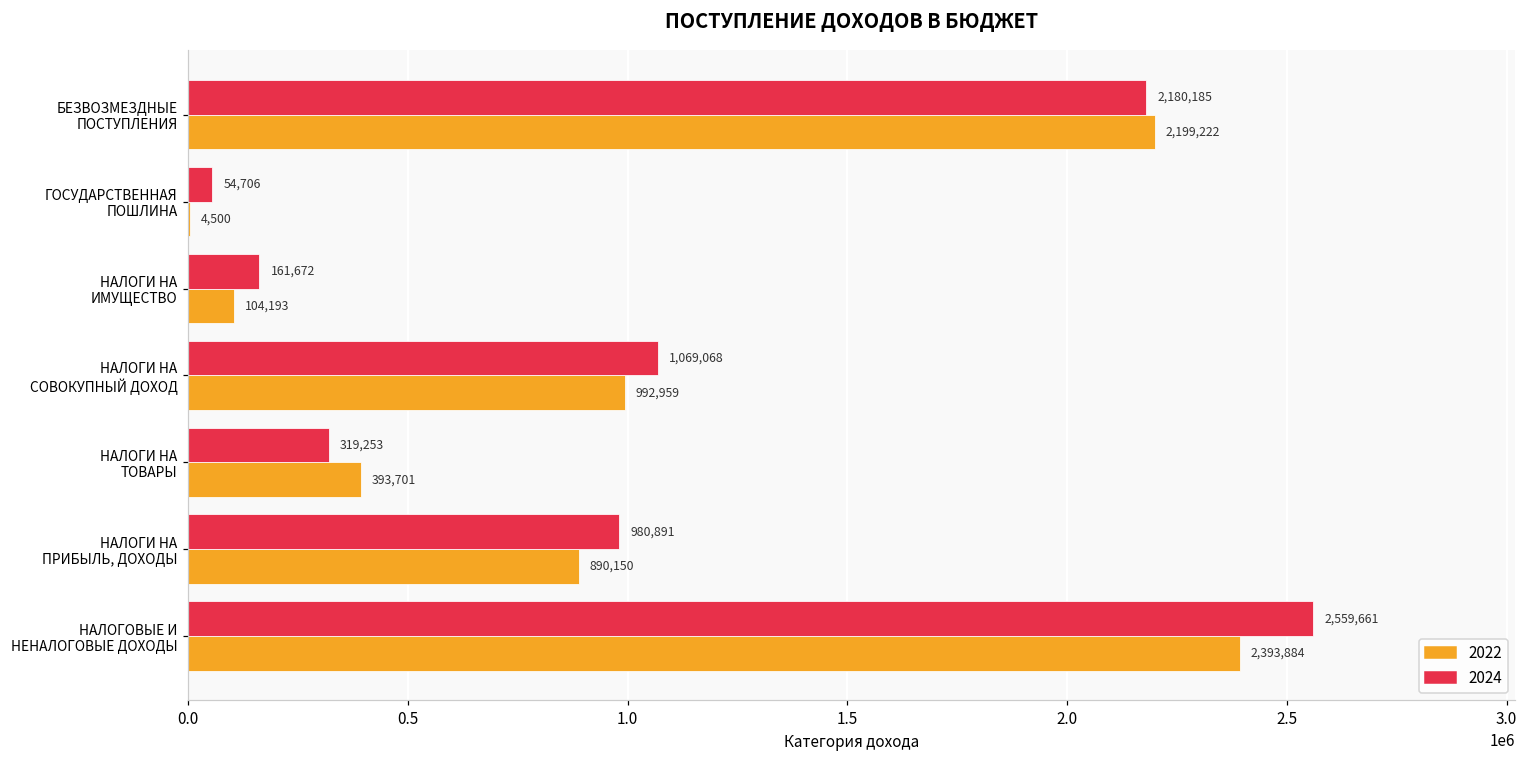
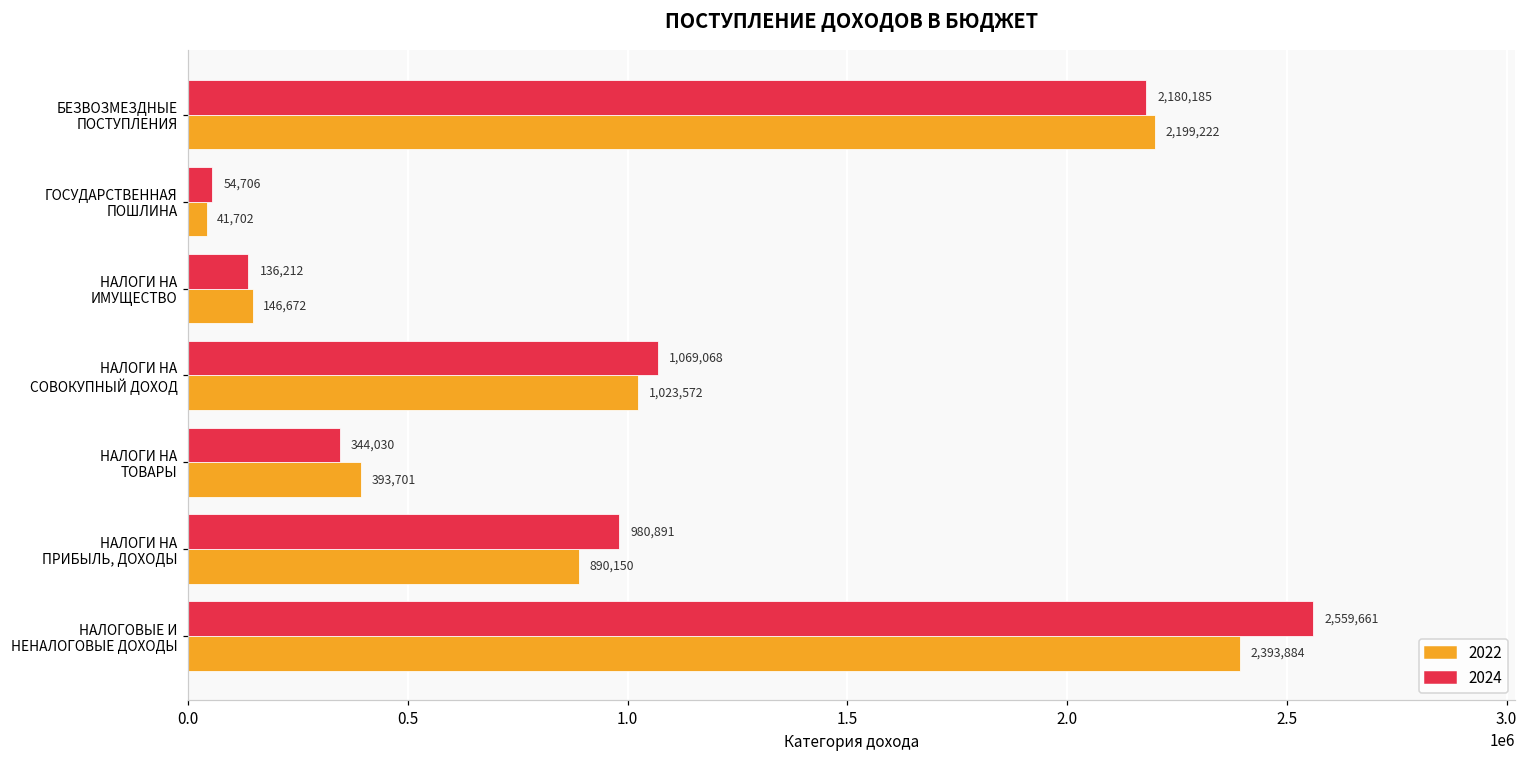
  {
    "2022": {
      "БЕЗВОЗМЕЗДНЫЕ ПОСТУПЛЕНИЯ": "2,199,222",
-     "ГОСУДАРСТВЕННАЯ ПОШЛИНА": "4,500",
-     "НАЛОГИ НА ИМУЩЕСТВО": "104,193",
-     "НАЛОГИ НА СОВОКУПНЫЙ ДОХОД": "992,959",
+     "ГОСУДАРСТВЕННАЯ ПОШЛИНА": "41,702",
+     "НАЛОГИ НА ИМУЩЕСТВО": "146,672",
+     "НАЛОГИ НА СОВОКУПНЫЙ ДОХОД": "1,023,572",
      "НАЛОГИ НА ТОВАРЫ": "393,701",
      "НАЛОГИ НА ПРИБЫЛЬ, ДОХОДЫ": "890,150",
      "НАЛОГОВЫЕ И НЕНАЛОГОВЫЕ ДОХОДЫ": "2,393,884"
    },
    "2024": {
      "БЕЗВОЗМЕЗДНЫЕ ПОСТУПЛЕНИЯ": "2,180,185",
      "ГОСУДАРСТВЕННАЯ ПОШЛИНА": "54,706",
-     "НАЛОГИ НА ИМУЩЕСТВО": "161,672",
+     "НАЛОГИ НА ИМУЩЕСТВО": "136,212",
      "НАЛОГИ НА СОВОКУПНЫЙ ДОХОД": "1,069,068",
-     "НАЛОГИ НА ТОВАРЫ": "319,253",
+     "НАЛОГИ НА ТОВАРЫ": "344,030",
      "НАЛОГИ НА ПРИБЫЛЬ, ДОХОДЫ": "980,891",
      "НАЛОГОВЫЕ И НЕНАЛОГОВЫЕ ДОХОДЫ": "2,559,661"
    }
  }
